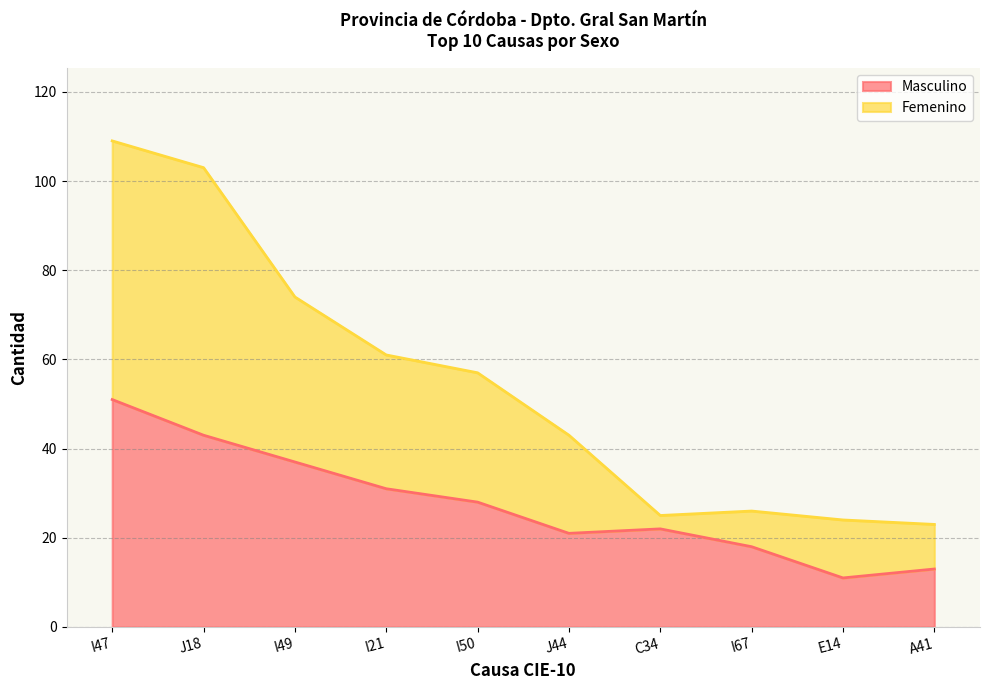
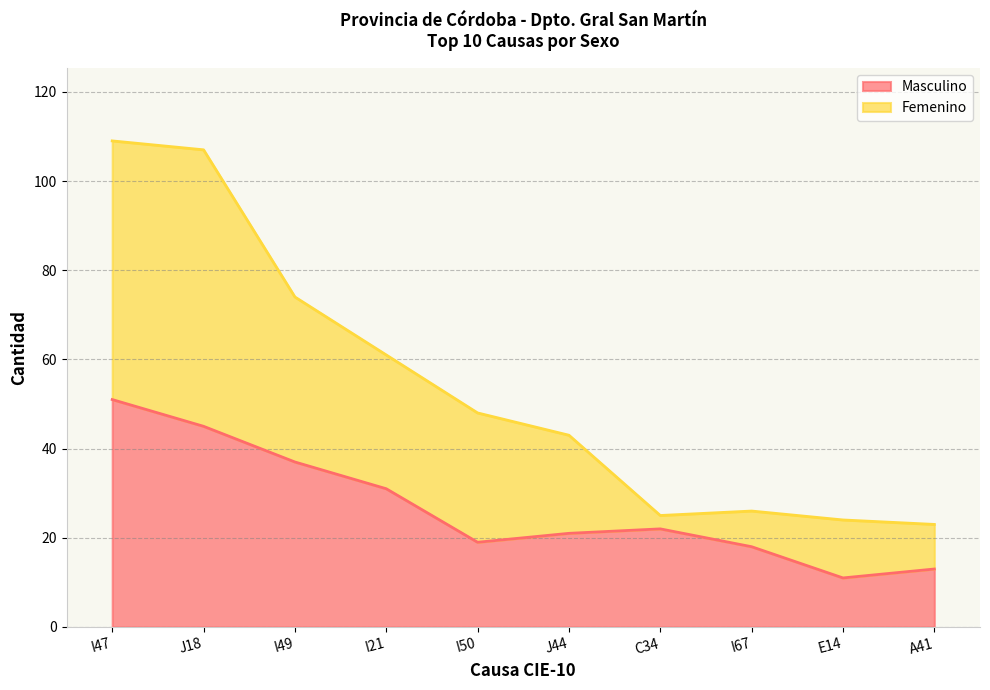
  {
    "Masculino": {
      "I47": 51,
-     "J18": 43,
+     "J18": 45,
      "I49": 37,
      "I21": 31,
-     "I50": 28,
+     "I50": 19,
      "J44": 21,
      "C34": 22,
      "I67": 18,
      "E14": 11,
      "A41": 13
    },
    "Femenino": {
      "I47": 58,
-     "J18": 60,
+     "J18": 62,
      "I49": 37,
      "I21": 30,
      "I50": 29,
      "J44": 22,
      "C34": 3,
      "I67": 8,
      "E14": 13,
      "A41": 10
    }
  }
